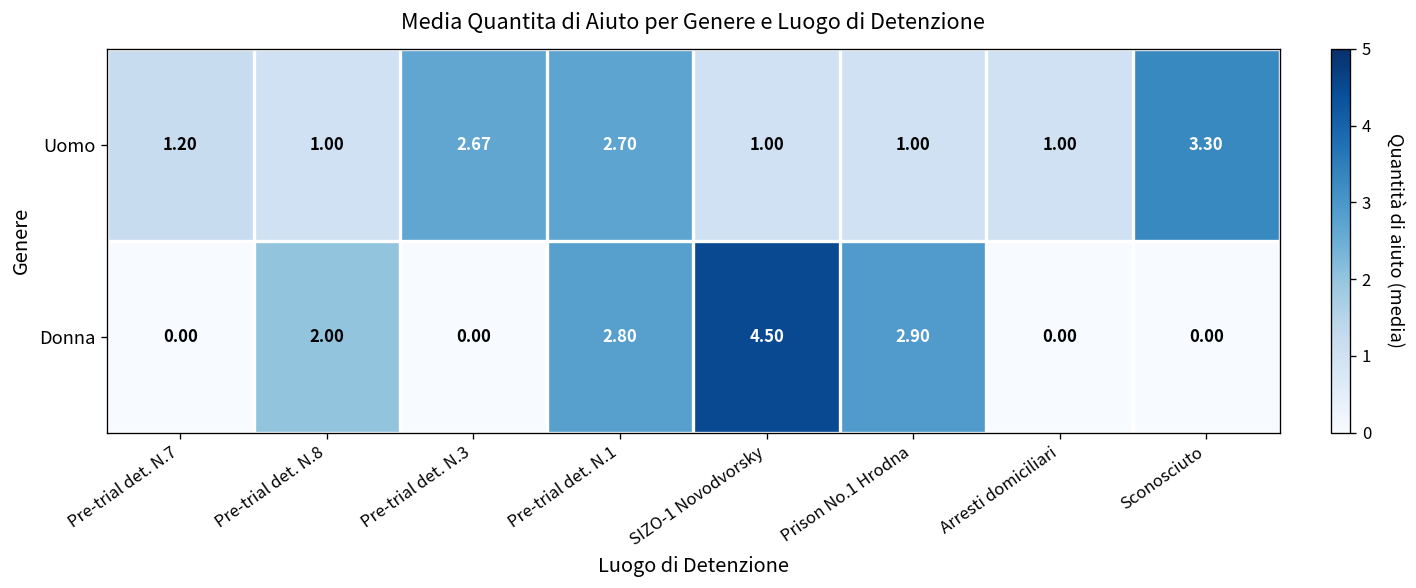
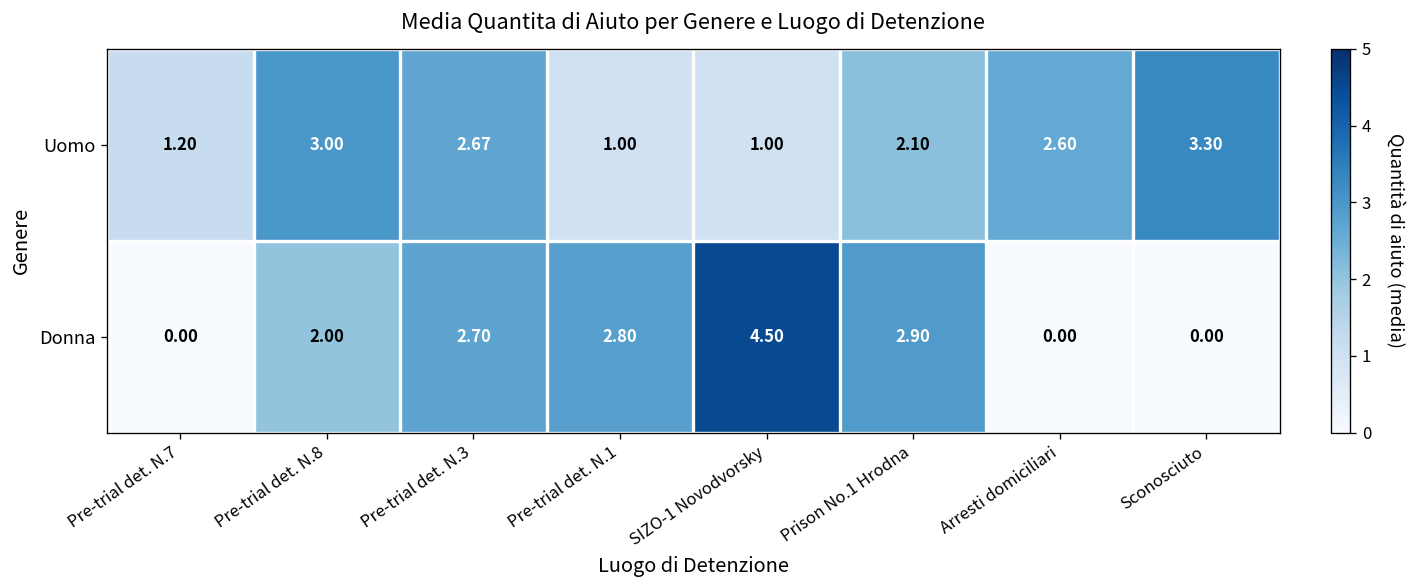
  {
    "Uomo": {
      "Pre-trial det. N.7": 1.20,
-     "Pre-trial det. N.8": 1.00,
+     "Pre-trial det. N.8": 3.00,
      "Pre-trial det. N.3": 2.67,
-     "Pre-trial det. N.1": 2.70,
+     "Pre-trial det. N.1": 1.00,
      "SIZO-1 Novodvorsky": 1.00,
-     "Prison No.1 Hrodna": 1.00,
-     "Arresti domiciliari": 1.00,
+     "Prison No.1 Hrodna": 2.10,
+     "Arresti domiciliari": 2.60,
      "Sconosciuto": 3.30
    },
    "Donna": {
      "Pre-trial det. N.7": 0.00,
      "Pre-trial det. N.8": 2.00,
-     "Pre-trial det. N.3": 0.00,
+     "Pre-trial det. N.3": 2.70,
      "Pre-trial det. N.1": 2.80,
      "SIZO-1 Novodvorsky": 4.50,
      "Prison No.1 Hrodna": 2.90,
      "Arresti domiciliari": 0.00,
      "Sconosciuto": 0.00
    }
  }
